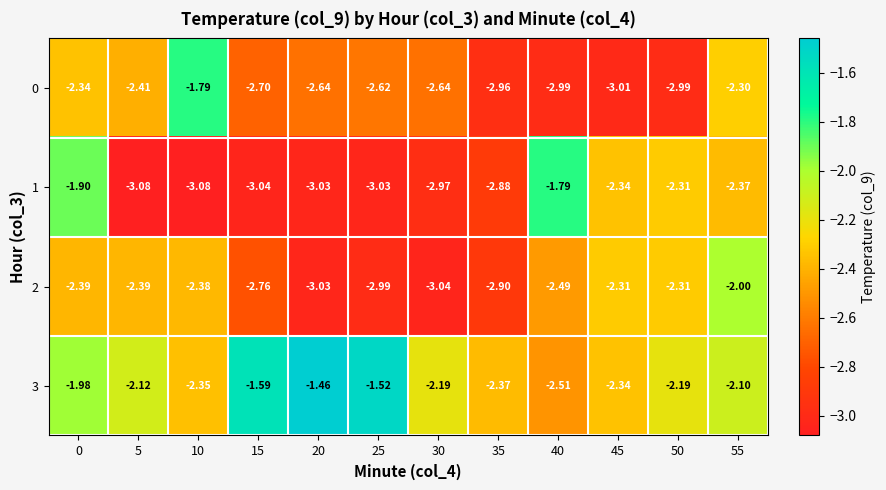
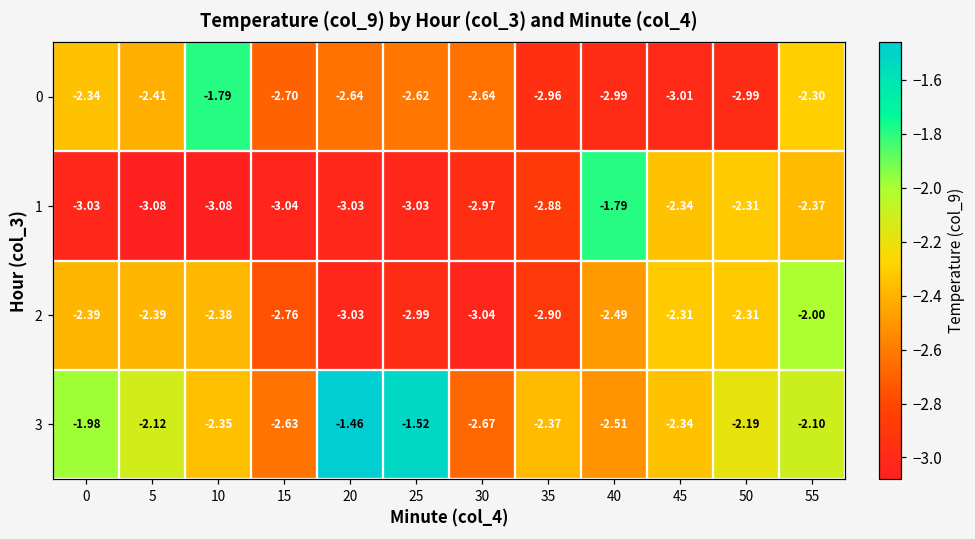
  {
    "0": {
      "0": -2.34,
      "5": -2.41,
      "10": -1.79,
      "15": -2.70,
      "20": -2.64,
      "25": -2.62,
      "30": -2.64,
      "35": -2.96,
      "40": -2.99,
      "45": -3.01,
      "50": -2.99,
      "55": -2.30
    },
    "1": {
-     "0": -1.90,
+     "0": -3.03,
      "5": -3.08,
      "10": -3.08,
      "15": -3.04,
      "20": -3.03,
      "25": -3.03,
      "30": -2.97,
      "35": -2.88,
      "40": -1.79,
      "45": -2.34,
      "50": -2.31,
      "55": -2.37
    },
    "2": {
      "0": -2.39,
      "5": -2.39,
      "10": -2.38,
      "15": -2.76,
      "20": -3.03,
      "25": -2.99,
      "30": -3.04,
      "35": -2.90,
      "40": -2.49,
      "45": -2.31,
      "50": -2.31,
      "55": -2.00
    },
    "3": {
      "0": -1.98,
      "5": -2.12,
      "10": -2.35,
-     "15": -1.59,
+     "15": -2.63,
      "20": -1.46,
      "25": -1.52,
-     "30": -2.19,
+     "30": -2.67,
      "35": -2.37,
      "40": -2.51,
      "45": -2.34,
      "50": -2.19,
      "55": -2.10
    }
  }
